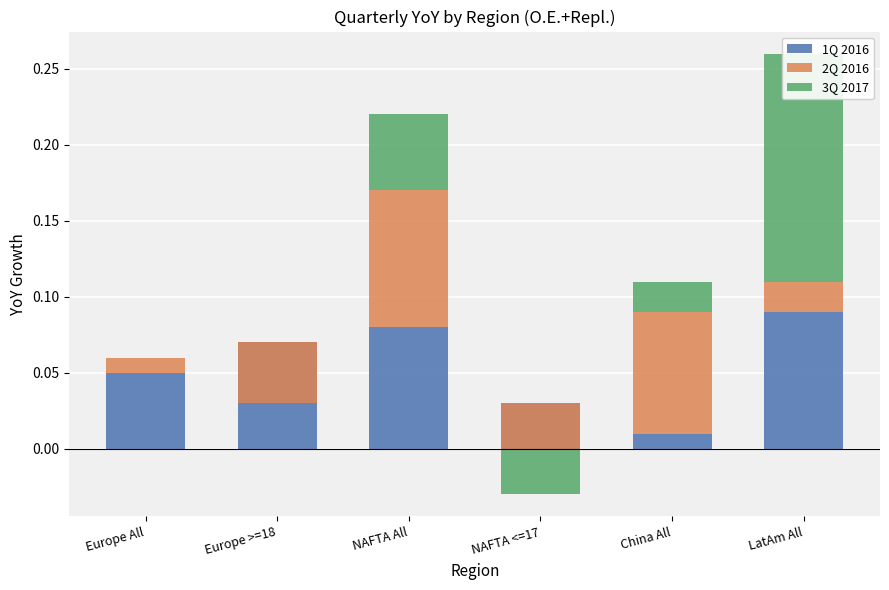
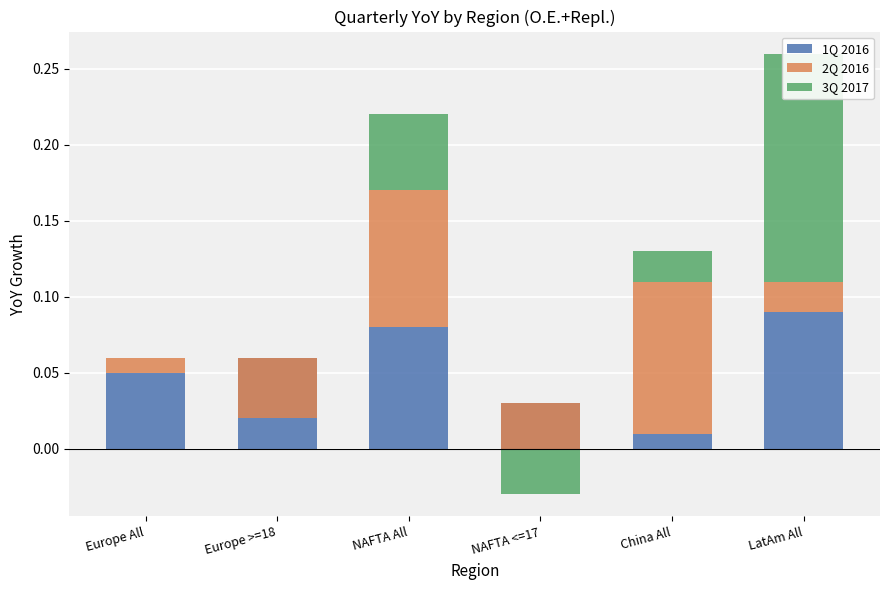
  {
    "1Q 2016": {
      "Europe All": 0.05,
-     "Europe >=18": 0.07,
+     "Europe >=18": 0.06,
      "NAFTA All": 0.08,
      "NAFTA <=17": 0.03,
      "China All": 0.01,
      "LatAm All": 0.09
    },
    "2Q 2016": {
      "Europe All": 0.01,
      "NAFTA All": 0.09,
      "NAFTA <=17": -0.03,
-     "China All": 0.08,
+     "China All": 0.10,
      "LatAm All": 0.02
    },
    "3Q 2017": {
      "Europe All": 0.00,
      "NAFTA All": 0.05,
      "NAFTA <=17": -0.03,
      "China All": 0.02
    }
  }
